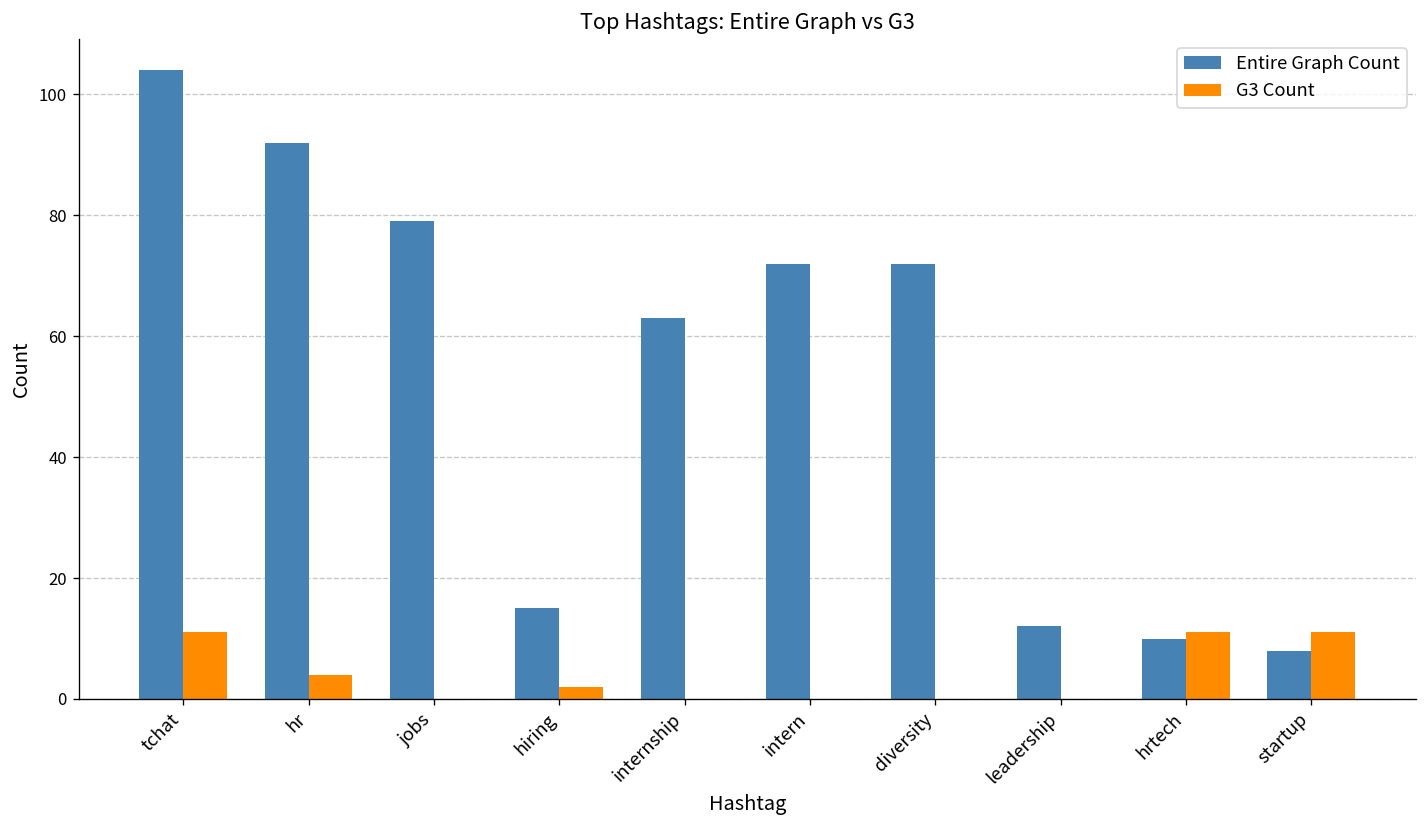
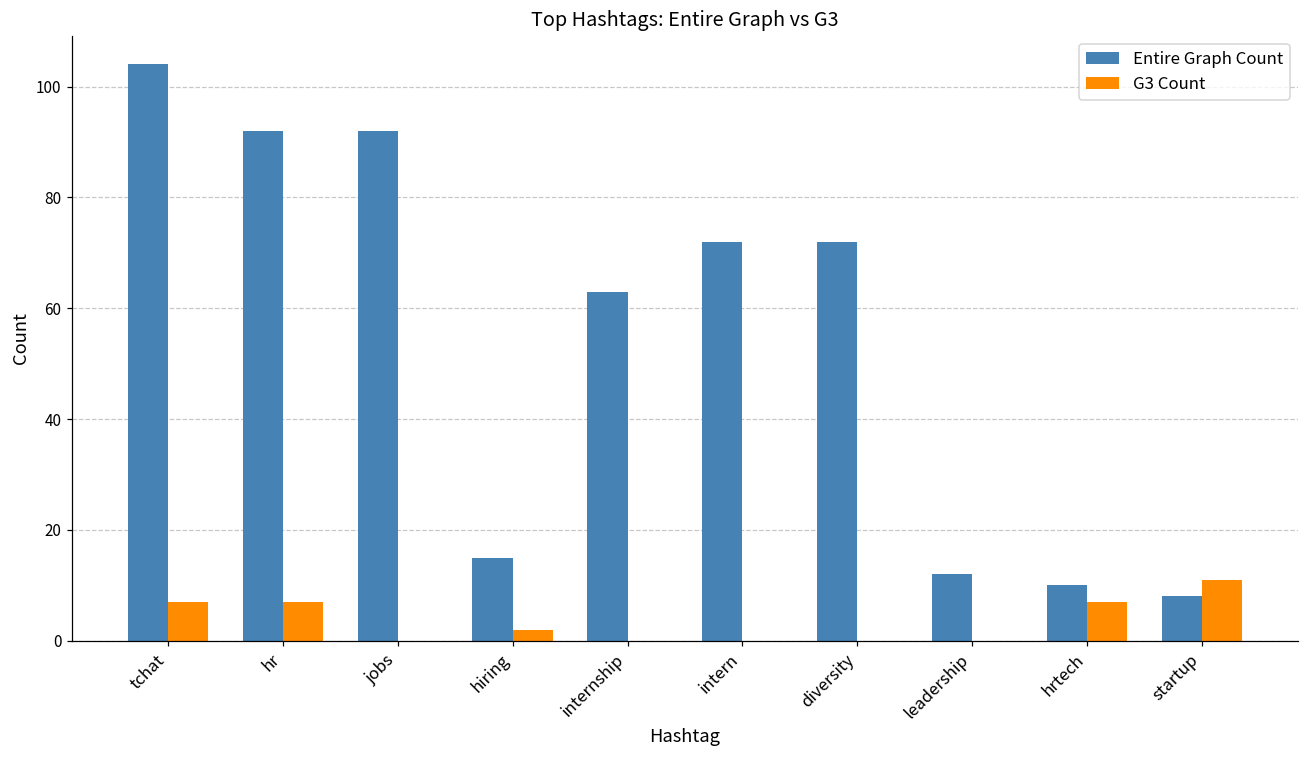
  {
    "Entire Graph Count": {
      "tchat": 104,
      "hr": 92,
-     "jobs": 79,
+     "jobs": 92,
      "hiring": 15,
      "internship": 63,
      "intern": 72,
      "diversity": 72,
      "leadership": 12,
      "hrtech": 10,
      "startup": 8
    },
    "G3 Count": {
-     "tchat": 11,
-     "hr": 4,
+     "tchat": 7,
+     "hr": 7,
      "jobs": 0,
      "hiring": 2,
      "internship": 0,
      "intern": 0,
      "diversity": 0,
      "leadership": 0,
-     "hrtech": 11,
+     "hrtech": 7,
      "startup": 11
    }
  }
